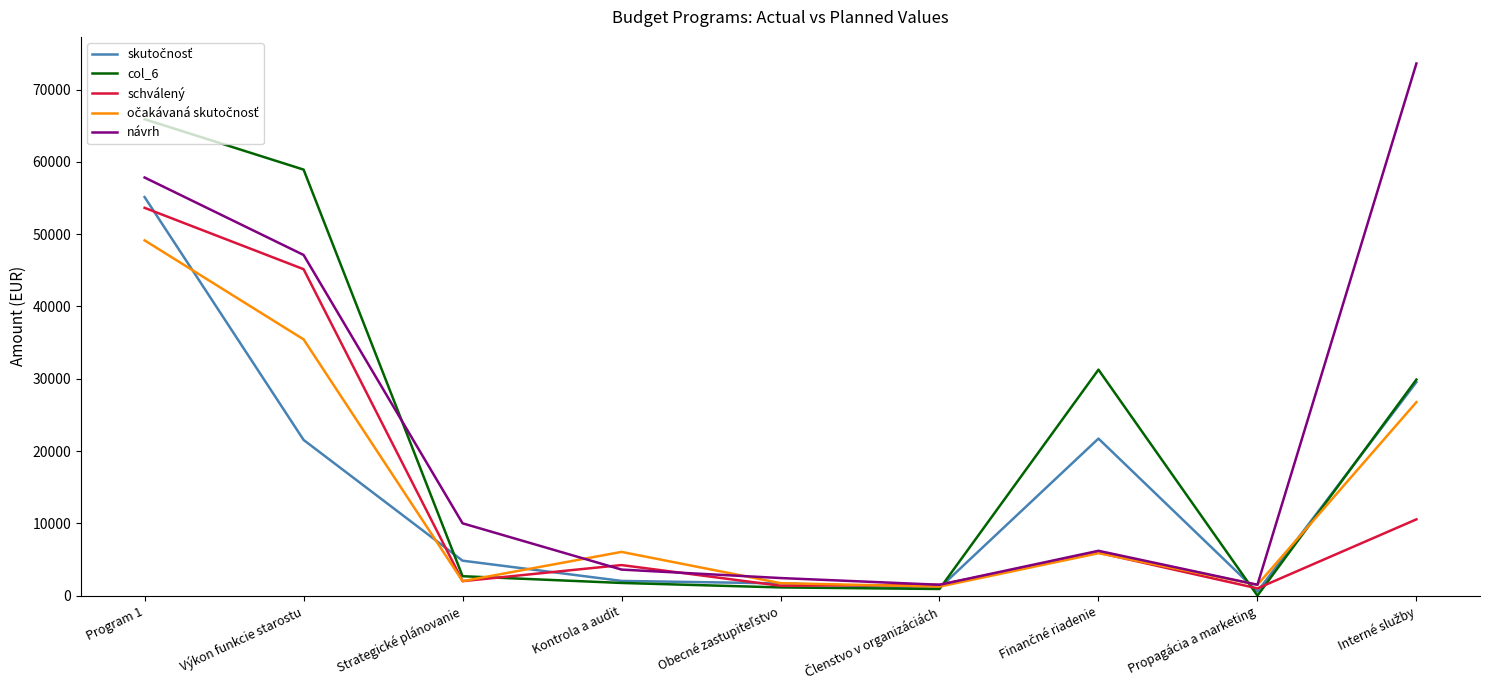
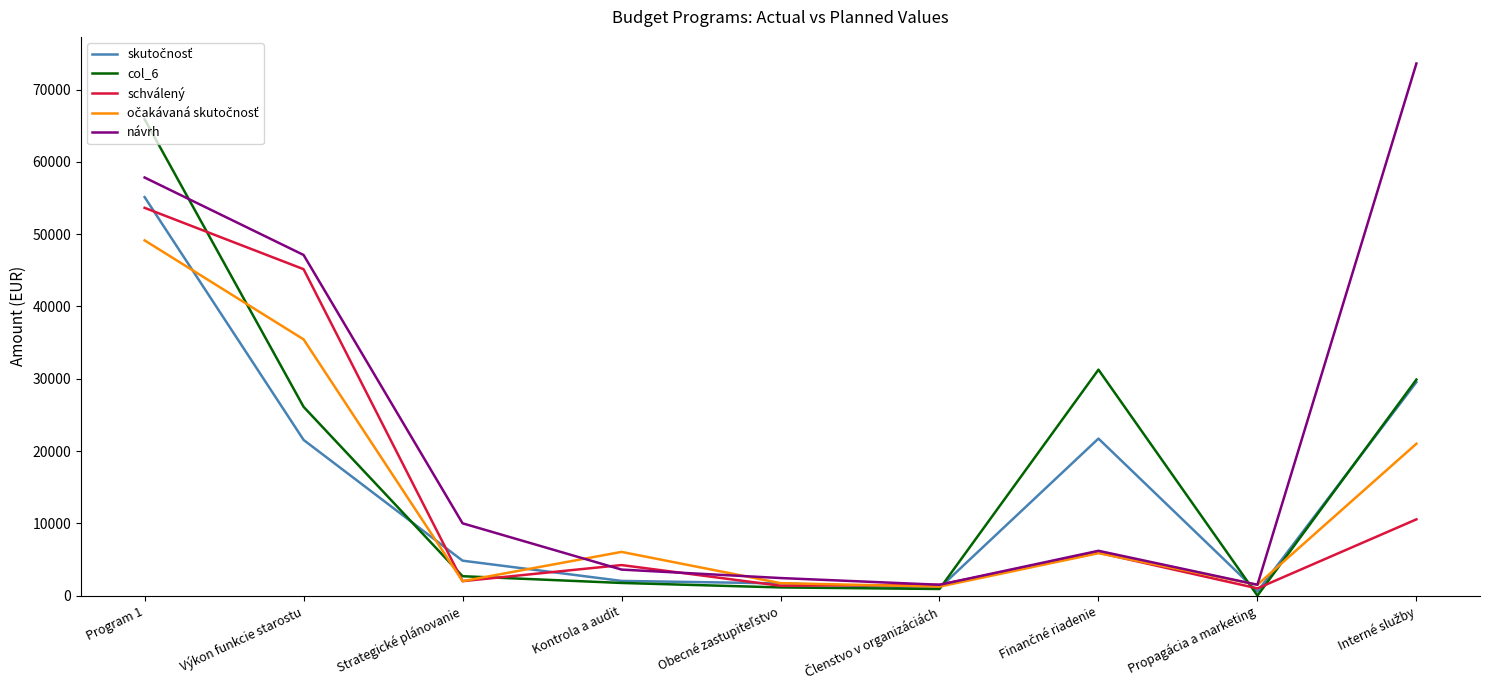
  {
    "skutočnosť": {
      "Program 1": 55000,
      "Výkon funkcie starostu": 22000,
      "Strategické plánovanie": 5000,
      "Finančné riadenie": 22000,
      "Propagácia a marketing": 1000
    },
    "col_6": {
-     "Výkon funkcie starostu": 59000,
+     "Výkon funkcie starostu": 26000,
      "Strategické plánovanie": 3000,
      "Finančné riadenie": 31000,
      "Propagácia a marketing": 0
    },
    "schválený": {
      "Program 1": 54000,
      "Výkon funkcie starostu": 45000,
      "Kontrola a audit": 4000,
      "Propagácia a marketing": 1000,
      "Interné služby": 11000
    },
    "očakávaná skutočnosť": {
      "Program 1": 49000,
      "Výkon funkcie starostu": 35000,
      "Kontrola a audit": 6000,
-     "Interné služby": 27000
+     "Interné služby": 21000
    },
    "návrh": {
      "Program 1": 58000,
      "Výkon funkcie starostu": 47000,
      "Strategické plánovanie": 10000,
      "Kontrola a audit": 4000,
      "Obecné zastupiteľstvo": 2000,
      "Interné služby": 74000
    }
  }
